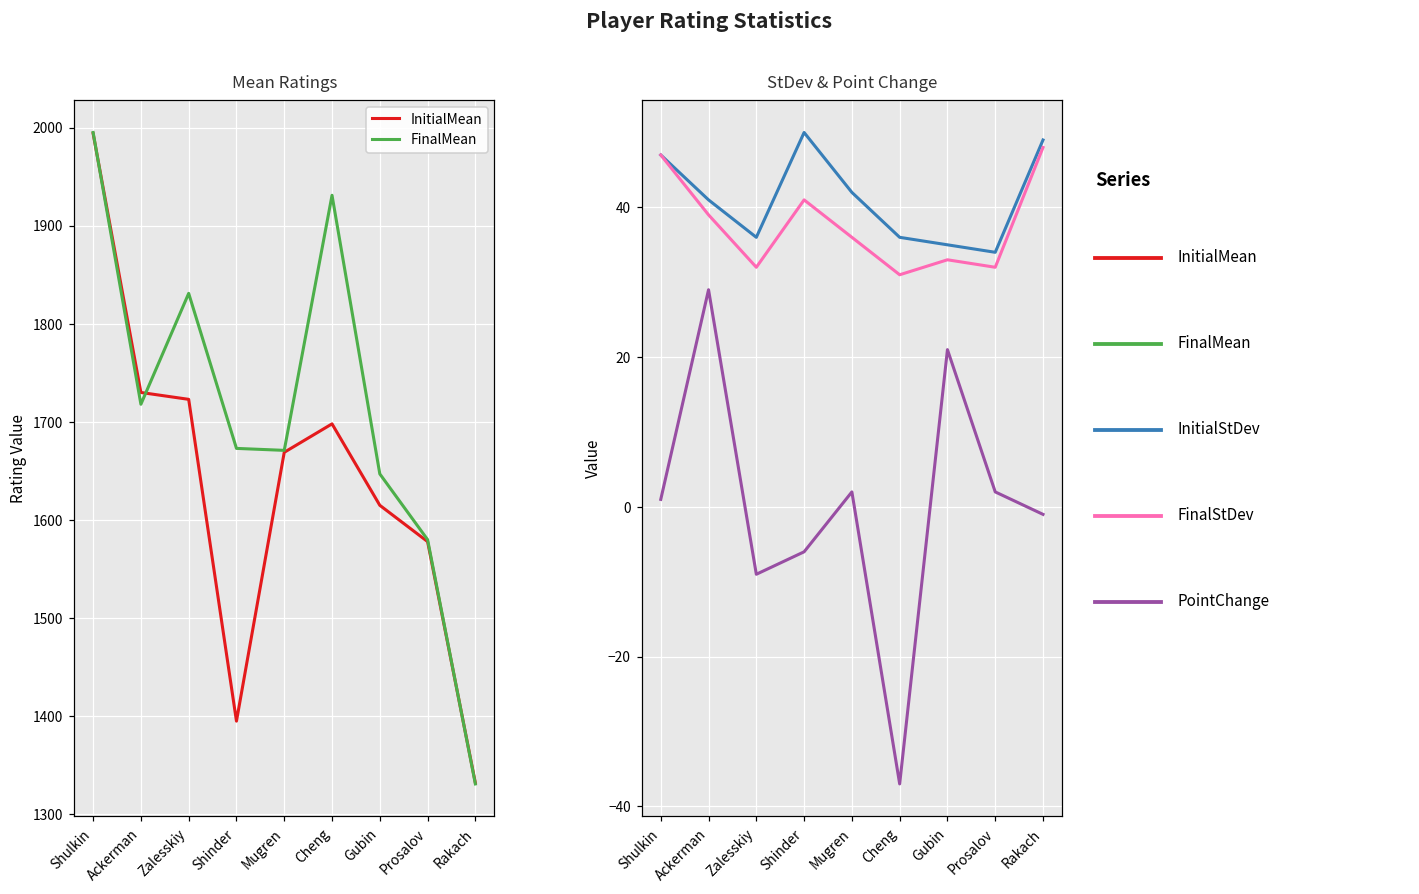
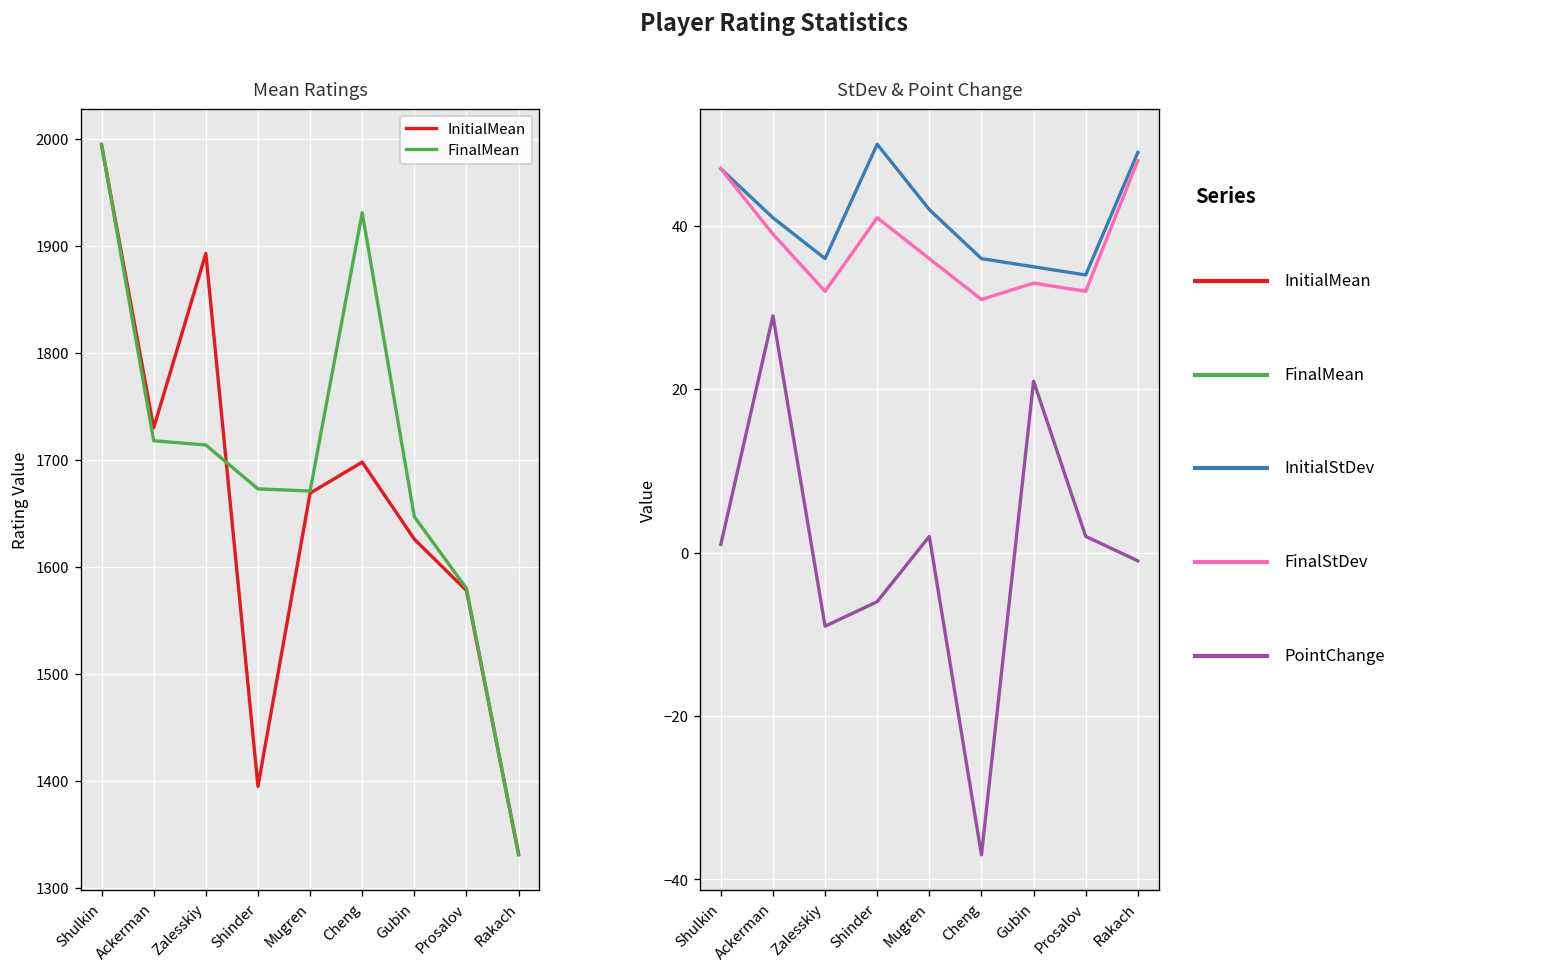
  {
    "Mean Ratings": {
      "InitialMean": {
        "Ackerman": 1730,
-       "Zalesskiy": 1720,
+       "Zalesskiy": 1890,
        "Shinder": 1400,
        "Cheng": 1700,
-       "Gubin": 1620
+       "Gubin": 1630
      },
      "FinalMean": {
        "Ackerman": 1720,
-       "Zalesskiy": 1830,
+       "Zalesskiy": 1710,
        "Shinder": 1670,
        "Cheng": 1930,
        "Gubin": 1650
      }
    }
  }
